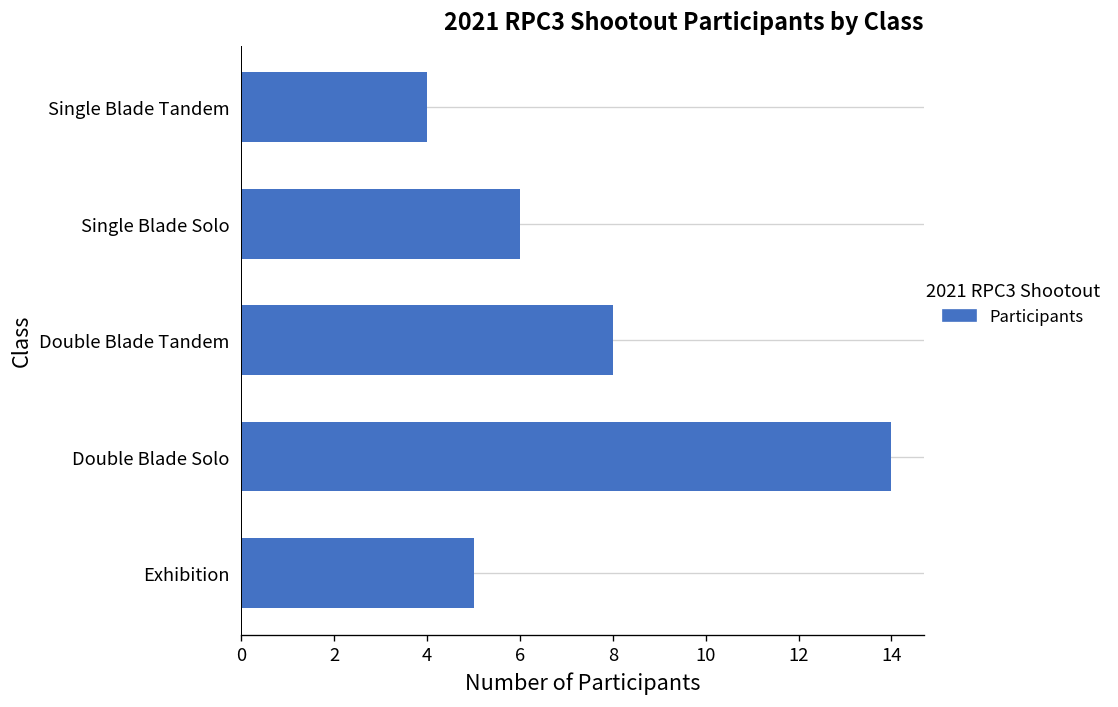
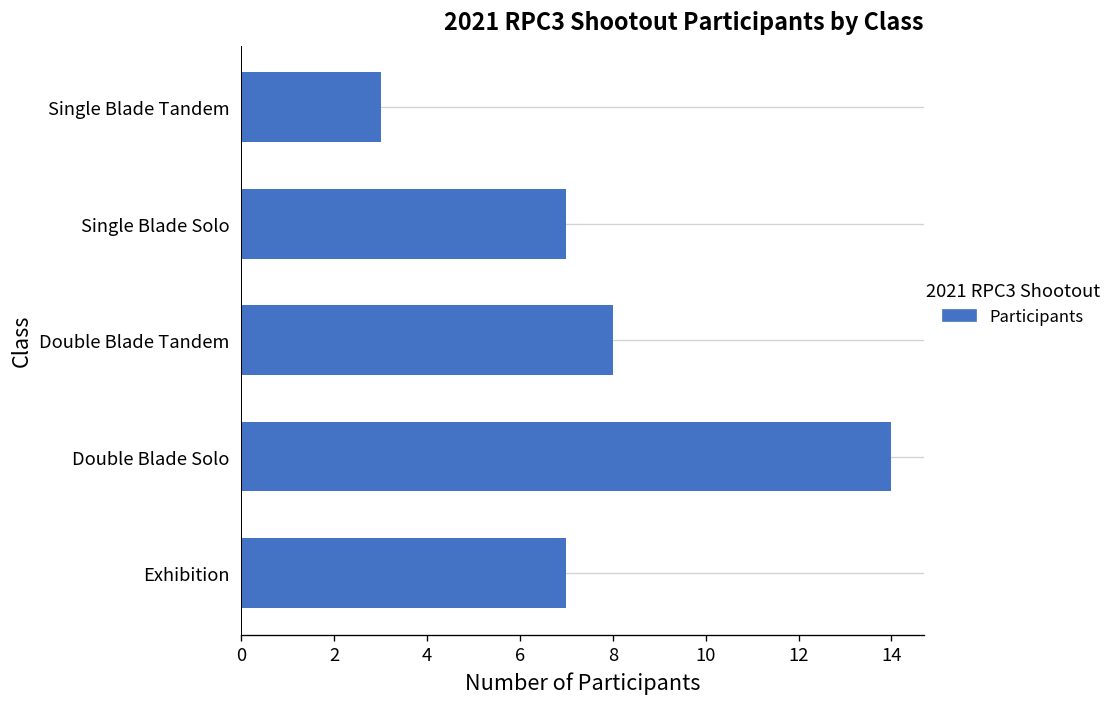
  {
-   "Single Blade Tandem": 4,
-   "Single Blade Solo": 6,
+   "Single Blade Tandem": 3,
+   "Single Blade Solo": 7,
    "Double Blade Tandem": 8,
    "Double Blade Solo": 14,
-   "Exhibition": 5
+   "Exhibition": 7
  }
